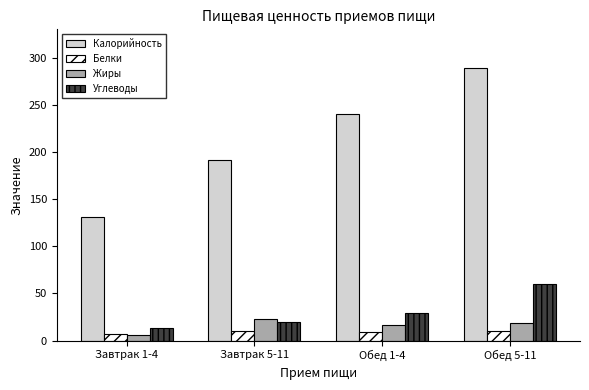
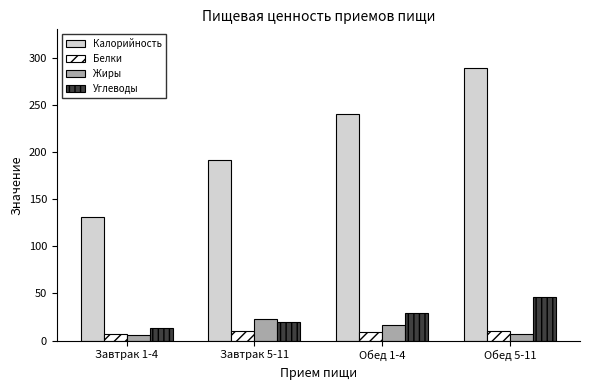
  {
    "Калорийность": {
      "Завтрак 1-4": 130,
      "Завтрак 5-11": 190,
      "Обед 1-4": 240,
      "Обед 5-11": 290
    },
    "Белки": {
      "Завтрак 1-4": 10,
      "Завтрак 5-11": 10,
      "Обед 1-4": 10,
      "Обед 5-11": 10
    },
    "Жиры": {
      "Завтрак 1-4": 10,
      "Завтрак 5-11": 20,
      "Обед 1-4": 20,
-     "Обед 5-11": 20
+     "Обед 5-11": 10
    },
    "Углеводы": {
      "Завтрак 1-4": 10,
      "Завтрак 5-11": 20,
      "Обед 1-4": 30,
-     "Обед 5-11": 60
+     "Обед 5-11": 50
    }
  }
